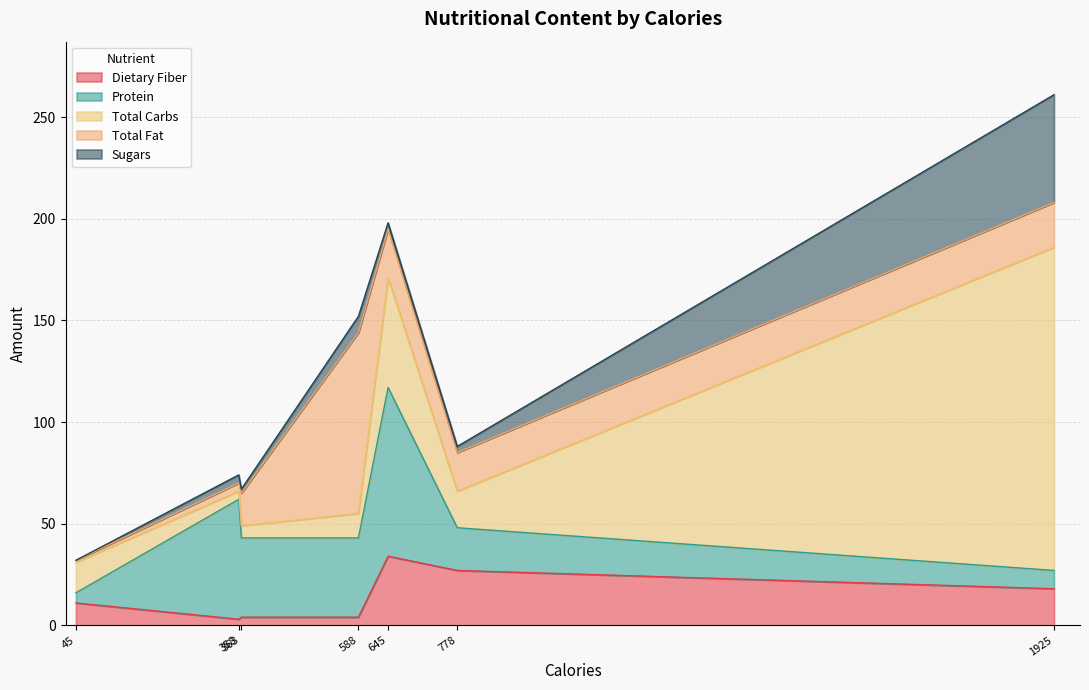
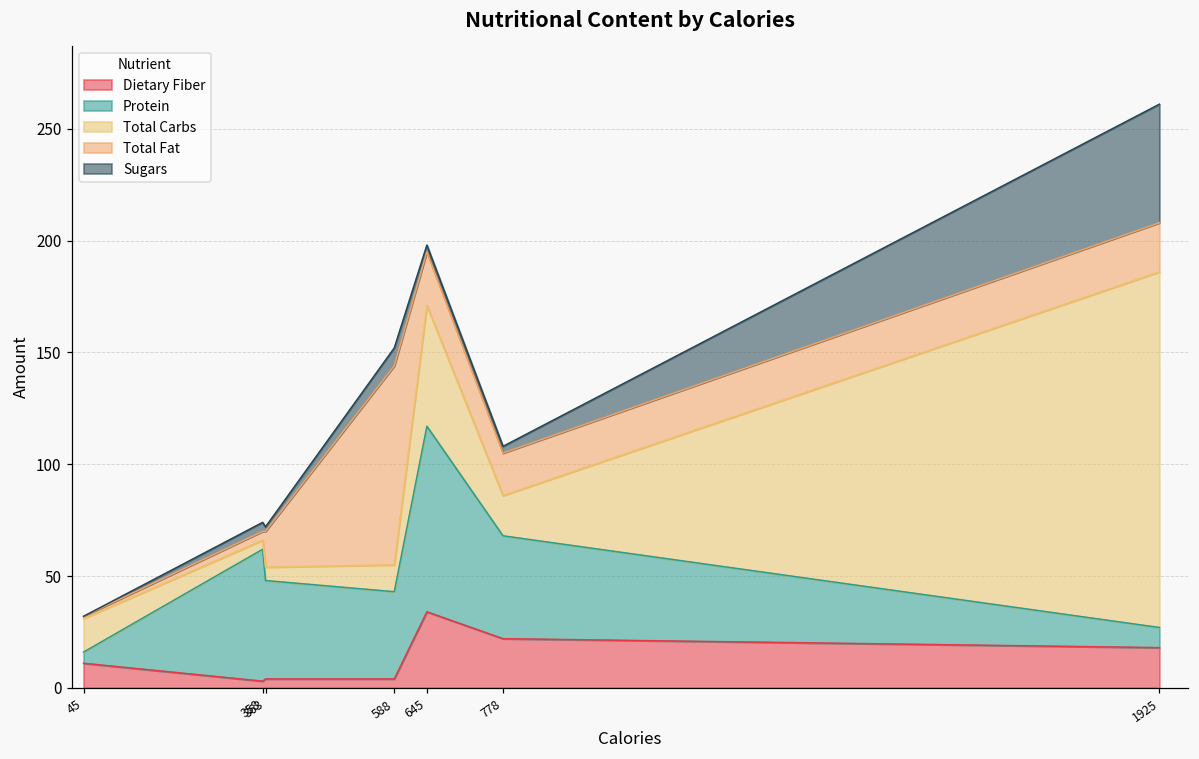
  {
    "Dietary Fiber": {
      "45": 11,
      "358": 3,
      "363": 4,
      "588": 4,
      "645": 34,
-     "778": 27,
+     "778": 22,
      "1925": 18
    },
    "Protein": {
      "45": 5,
      "358": 59,
-     "363": 39,
+     "363": 44,
      "588": 39,
      "645": 83,
-     "778": 21,
+     "778": 46,
      "1925": 9
    },
    "Sugars": {
      "358": 4,
      "363": 2,
      "588": 8,
      "645": 3,
      "778": 3,
      "1925": 53
    }
  }
